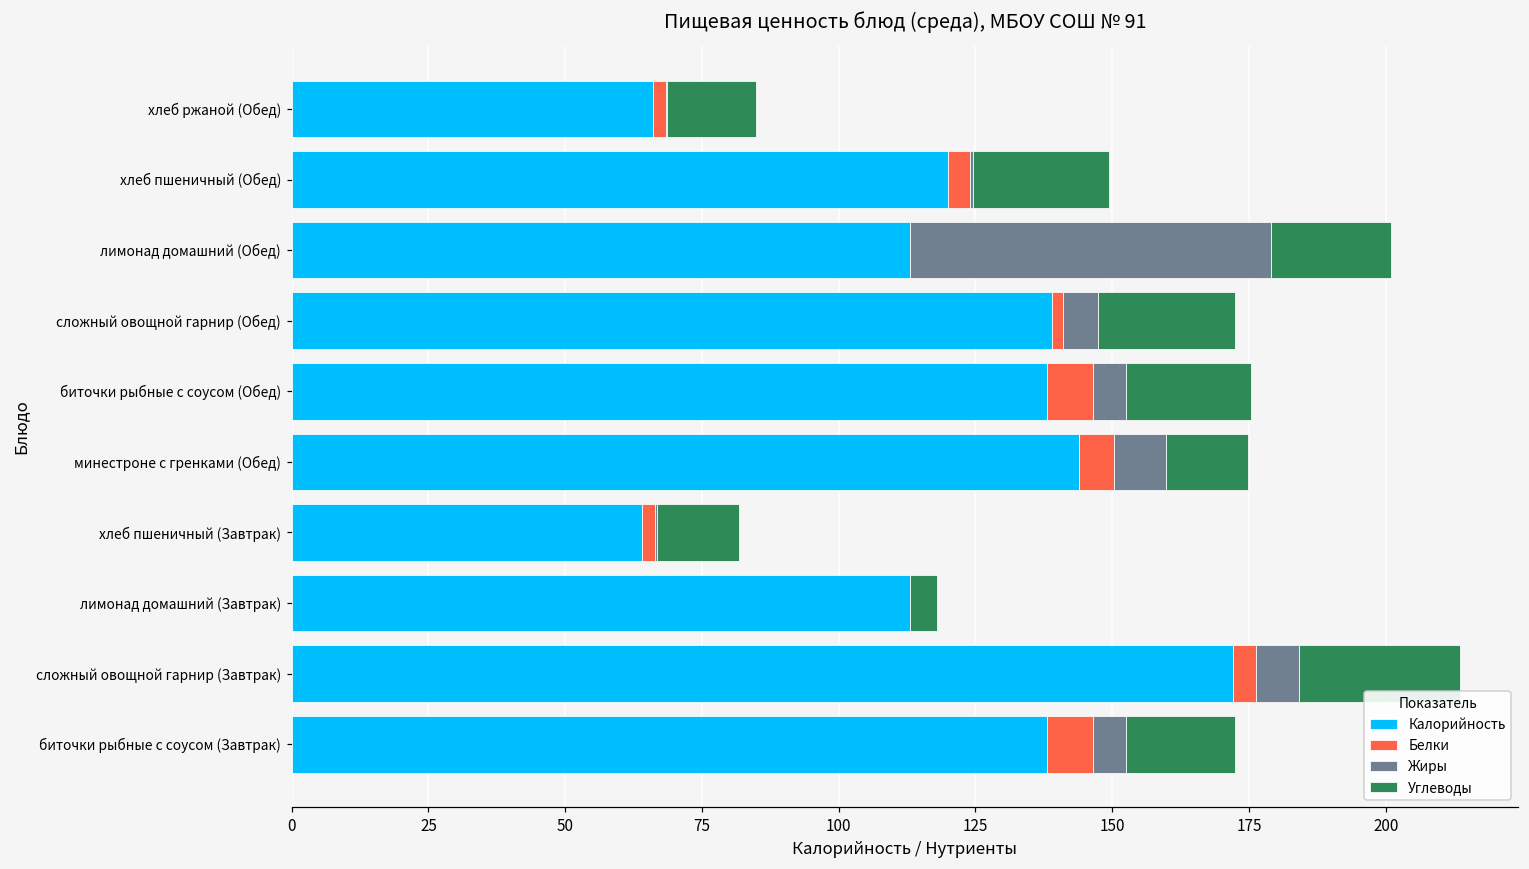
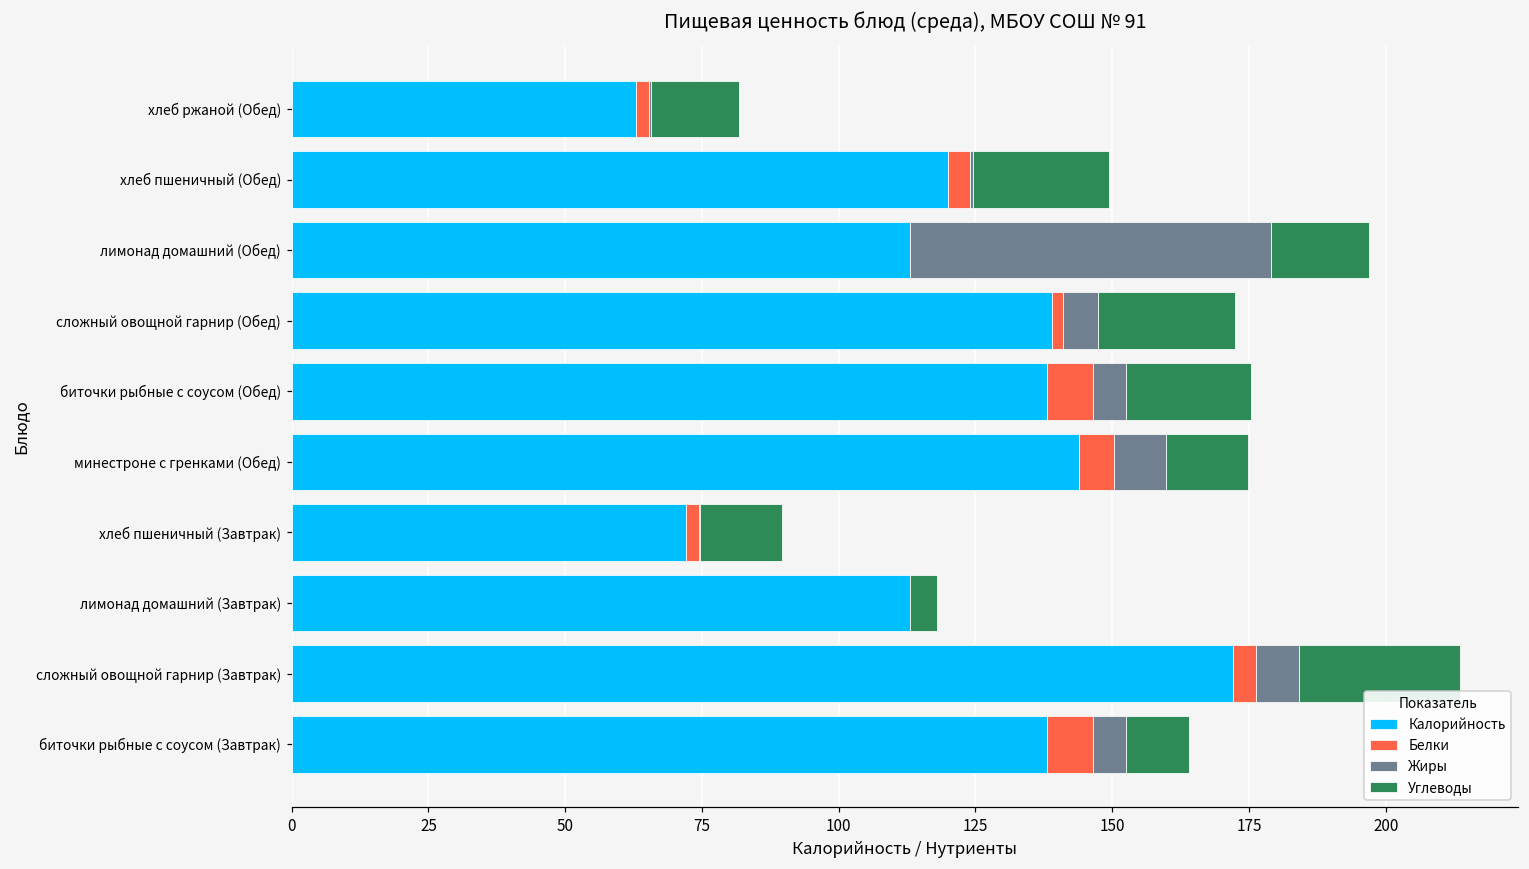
  {
    "Калорийность": {
-     "хлеб ржаной (Обед)": 66,
+     "хлеб ржаной (Обед)": 63,
      "хлеб пшеничный (Обед)": 120,
      "лимонад домашний (Обед)": 113,
      "сложный овощной гарнир (Обед)": 139,
      "биточки рыбные с соусом (Обед)": 138,
      "минестроне с гренками (Обед)": 144,
-     "хлеб пшеничный (Завтрак)": 64,
+     "хлеб пшеничный (Завтрак)": 72,
      "лимонад домашний (Завтрак)": 113,
      "сложный овощной гарнир (Завтрак)": 172,
      "биточки рыбные с соусом (Завтрак)": 138
    },
    "Белки": {
      "хлеб ржаной (Обед)": 2,
      "хлеб пшеничный (Обед)": 4,
      "лимонад домашний (Обед)": 0,
      "сложный овощной гарнир (Обед)": 2,
      "биточки рыбные с соусом (Обед)": 8,
      "минестроне с гренками (Обед)": 6,
      "хлеб пшеничный (Завтрак)": 2,
      "лимонад домашний (Завтрак)": 0,
      "сложный овощной гарнир (Завтрак)": 4,
      "биточки рыбные с соусом (Завтрак)": 8
    },
    "Жиры": {
      "лимонад домашний (Обед)": 66,
      "сложный овощной гарнир (Обед)": 6,
      "биточки рыбные с соусом (Обед)": 6,
      "минестроне с гренками (Обед)": 9,
      "лимонад домашний (Завтрак)": 0,
      "сложный овощной гарнир (Завтрак)": 8,
      "биточки рыбные с соусом (Завтрак)": 6
    },
    "Углеводы": {
      "хлеб ржаной (Обед)": 16,
      "хлеб пшеничный (Обед)": 25,
-     "лимонад домашний (Обед)": 22,
+     "лимонад домашний (Обед)": 18,
      "сложный овощной гарнир (Обед)": 25,
      "биточки рыбные с соусом (Обед)": 23,
      "минестроне с гренками (Обед)": 15,
      "хлеб пшеничный (Завтрак)": 15,
      "лимонад домашний (Завтрак)": 5,
      "сложный овощной гарнир (Завтрак)": 29,
-     "биточки рыбные с соусом (Завтрак)": 20
+     "биточки рыбные с соусом (Завтрак)": 11
    }
  }
